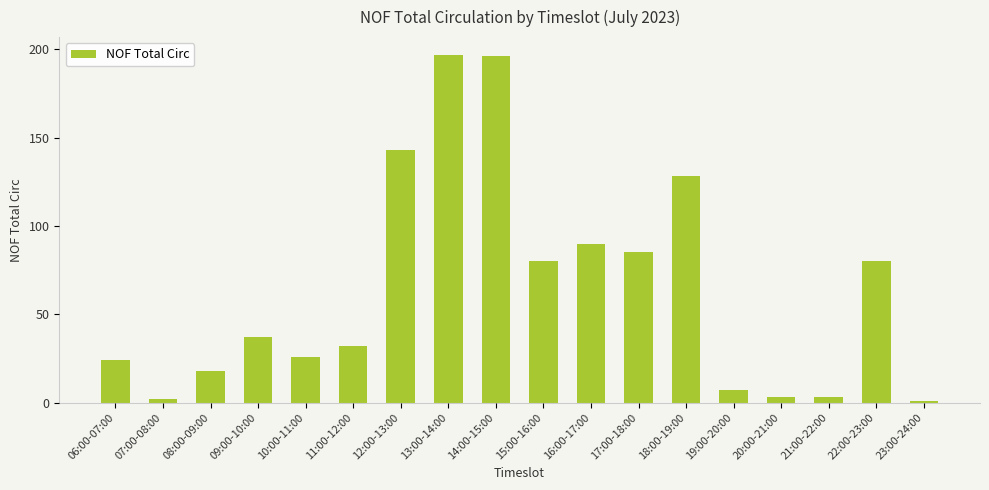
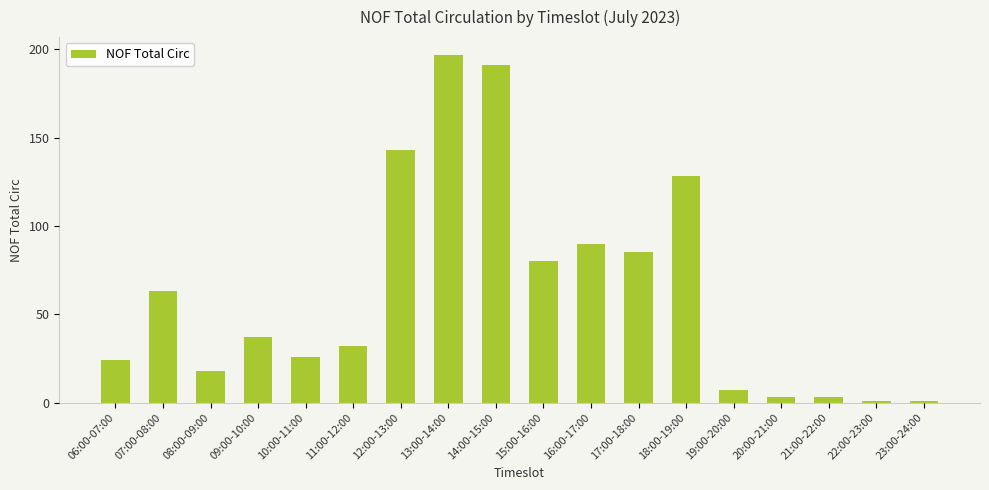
  {
    "06:00-07:00": 24,
-   "07:00-08:00": 2,
+   "07:00-08:00": 63,
    "08:00-09:00": 18,
    "09:00-10:00": 37,
    "10:00-11:00": 26,
    "11:00-12:00": 32,
    "12:00-13:00": 143,
    "13:00-14:00": 197,
-   "14:00-15:00": 196,
+   "14:00-15:00": 191,
    "15:00-16:00": 80,
    "16:00-17:00": 90,
    "17:00-18:00": 85,
    "18:00-19:00": 128,
    "19:00-20:00": 7,
    "20:00-21:00": 3,
    "21:00-22:00": 3,
-   "22:00-23:00": 80
+   "22:00-23:00": 1
  }
